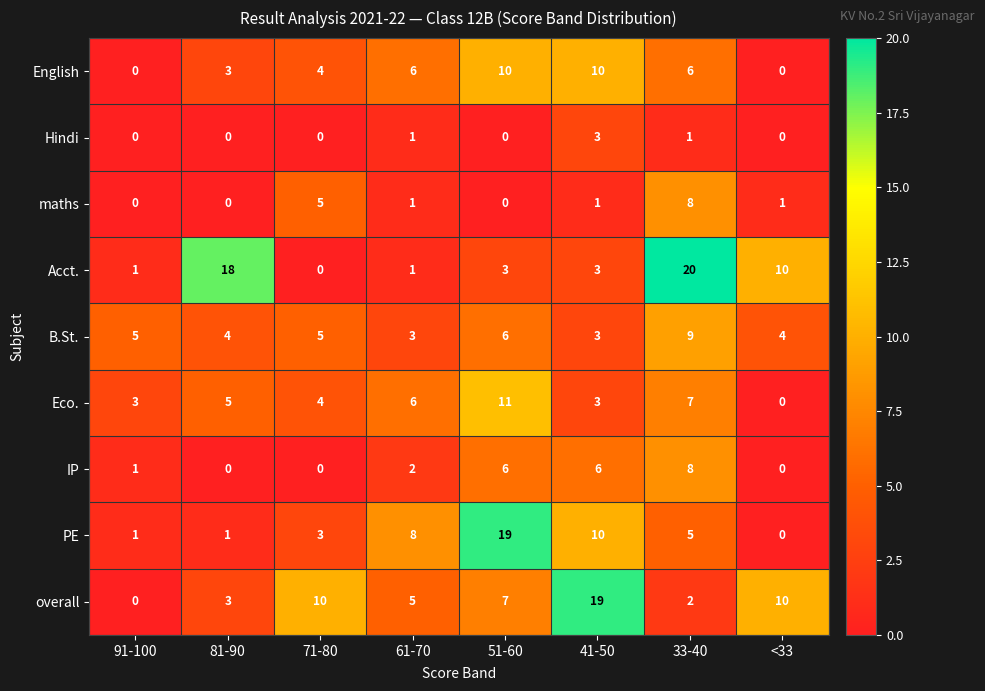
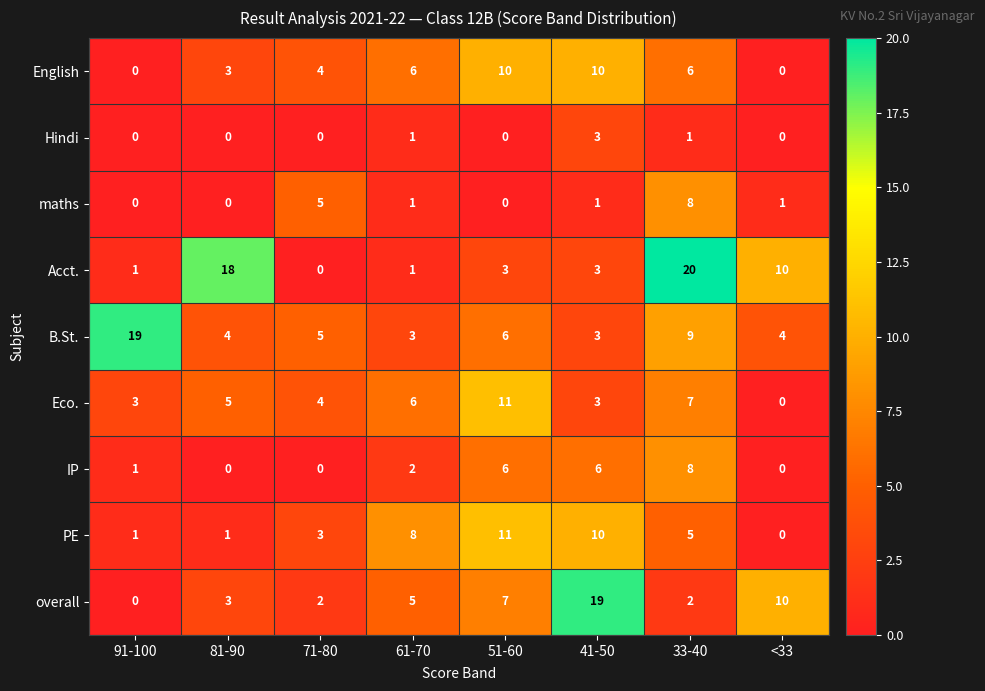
  {
    "English": {
      "91-100": 0,
      "81-90": 3,
      "71-80": 4,
      "61-70": 6,
      "51-60": 10,
      "41-50": 10,
      "33-40": 6,
      "<33": 0
    },
    "Hindi": {
      "91-100": 0,
      "81-90": 0,
      "71-80": 0,
      "61-70": 1,
      "51-60": 0,
      "41-50": 3,
      "33-40": 1,
      "<33": 0
    },
    "maths": {
      "91-100": 0,
      "81-90": 0,
      "71-80": 5,
      "61-70": 1,
      "51-60": 0,
      "41-50": 1,
      "33-40": 8,
      "<33": 1
    },
    "Acct.": {
      "91-100": 1,
      "81-90": 18,
      "71-80": 0,
      "61-70": 1,
      "51-60": 3,
      "41-50": 3,
      "33-40": 20,
      "<33": 10
    },
    "B.St.": {
-     "91-100": 5,
+     "91-100": 19,
      "81-90": 4,
      "71-80": 5,
      "61-70": 3,
      "51-60": 6,
      "41-50": 3,
      "33-40": 9,
      "<33": 4
    },
    "Eco.": {
      "91-100": 3,
      "81-90": 5,
      "71-80": 4,
      "61-70": 6,
      "51-60": 11,
      "41-50": 3,
      "33-40": 7,
      "<33": 0
    },
    "IP": {
      "91-100": 1,
      "81-90": 0,
      "71-80": 0,
      "61-70": 2,
      "51-60": 6,
      "41-50": 6,
      "33-40": 8,
      "<33": 0
    },
    "PE": {
      "91-100": 1,
      "81-90": 1,
      "71-80": 3,
      "61-70": 8,
-     "51-60": 19,
+     "51-60": 11,
      "41-50": 10,
      "33-40": 5,
      "<33": 0
    },
    "overall": {
      "91-100": 0,
      "81-90": 3,
-     "71-80": 10,
+     "71-80": 2,
      "61-70": 5,
      "51-60": 7,
      "41-50": 19,
      "33-40": 2,
      "<33": 10
    }
  }
